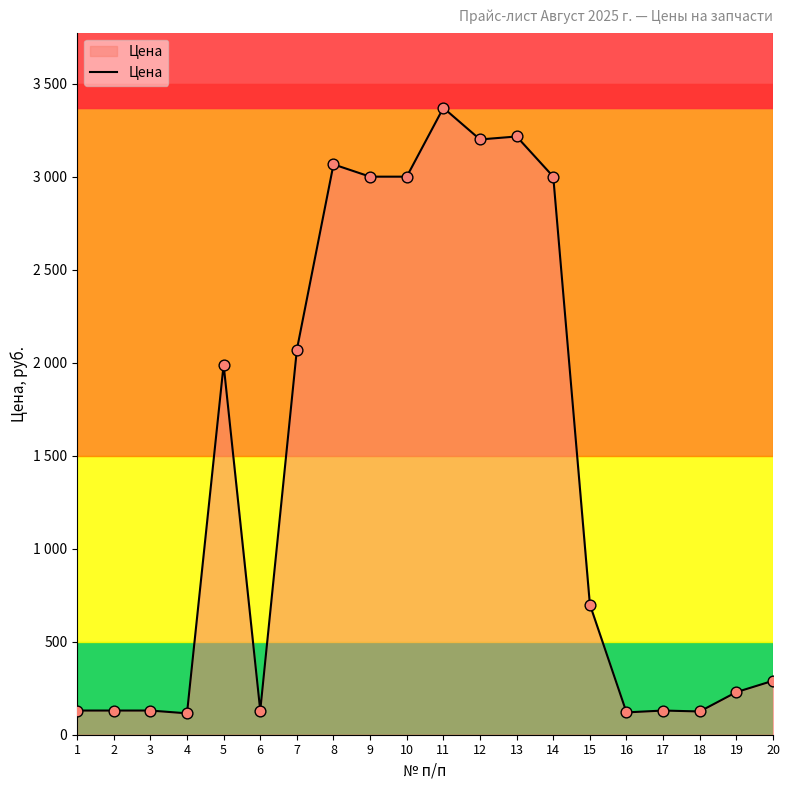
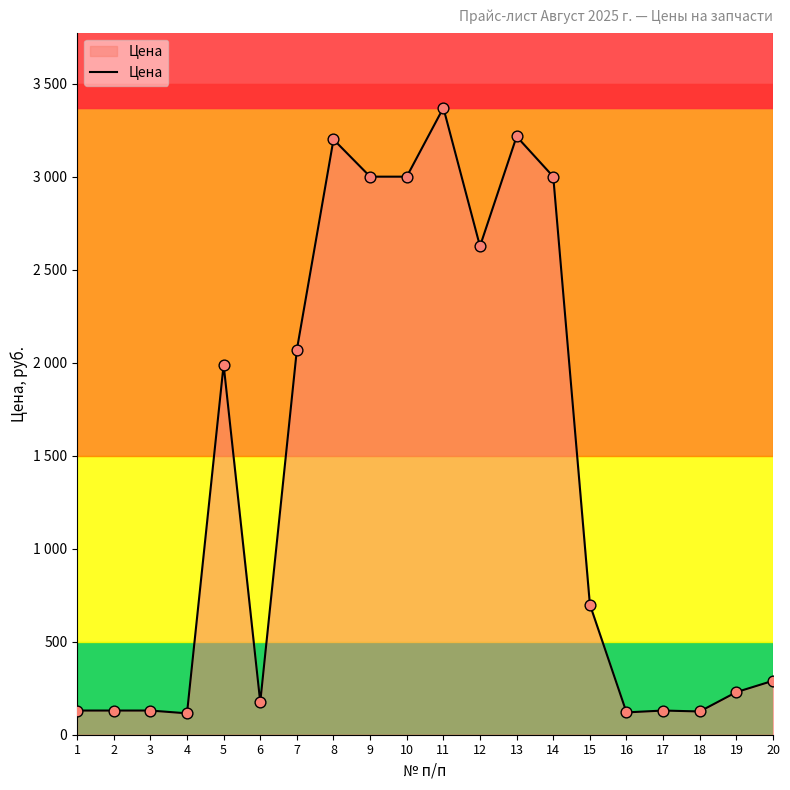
  {
    "1": 130,
    "2": 130,
    "3": 130,
    "4": 120,
    "5": 1990,
-   "6": 130,
+   "6": 180,
    "7": 2070,
-   "8": 3070,
+   "8": 3200,
    "9": 3000,
    "10": 3000,
    "11": 3370,
-   "12": 3200,
+   "12": 2630,
    "13": 3220,
    "14": 3000,
    "15": 700,
    "16": 120,
    "17": 130,
    "18": 130,
    "19": 230,
    "20": 290
  }
